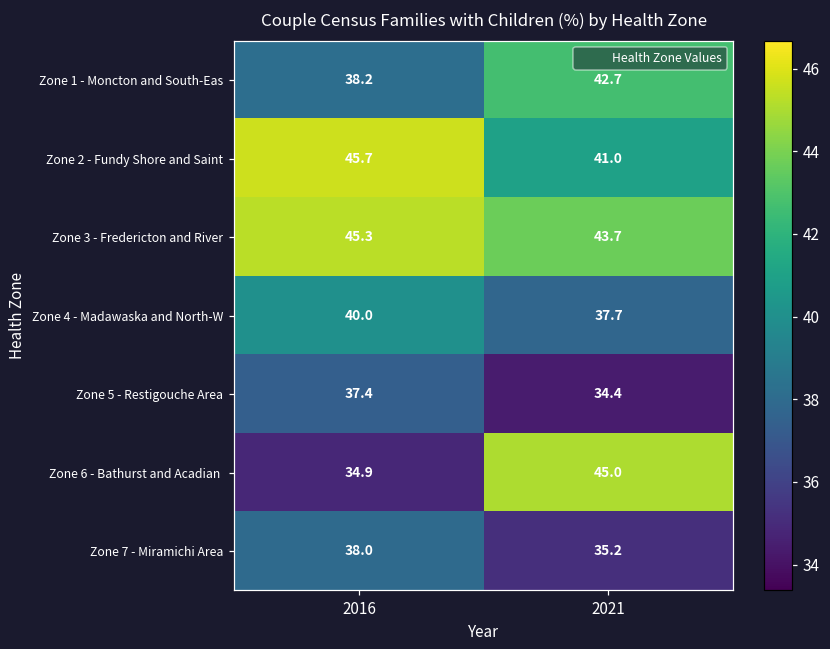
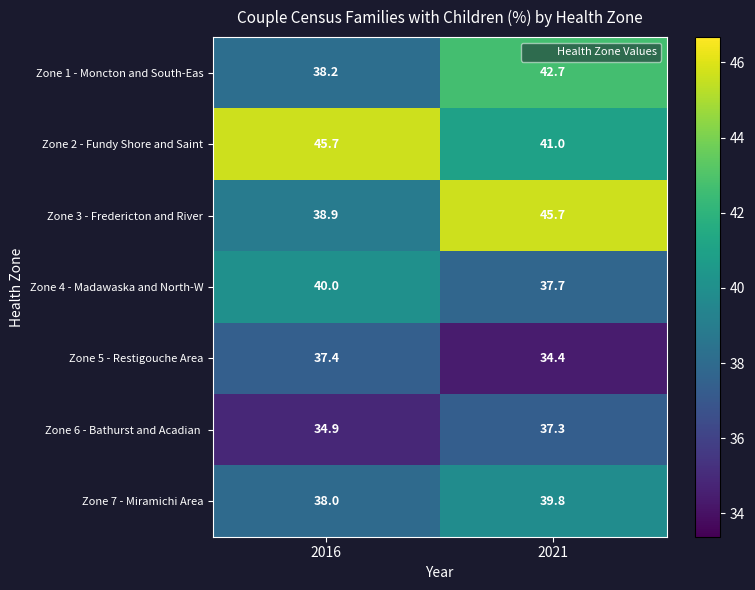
  {
    "Zone 1 - Moncton and South-Eas": {
      "2016": 38.2,
      "2021": 42.7
    },
    "Zone 2 - Fundy Shore and Saint": {
      "2016": 45.7,
      "2021": 41.0
    },
    "Zone 3 - Fredericton and River": {
-     "2016": 45.3,
-     "2021": 43.7
+     "2016": 38.9,
+     "2021": 45.7
    },
    "Zone 4 - Madawaska and North-W": {
      "2016": 40.0,
      "2021": 37.7
    },
    "Zone 5 - Restigouche Area": {
      "2016": 37.4,
      "2021": 34.4
    },
    "Zone 6 - Bathurst and Acadian": {
      "2016": 34.9,
-     "2021": 45.0
+     "2021": 37.3
    },
    "Zone 7 - Miramichi Area": {
      "2016": 38.0,
-     "2021": 35.2
+     "2021": 39.8
    }
  }
